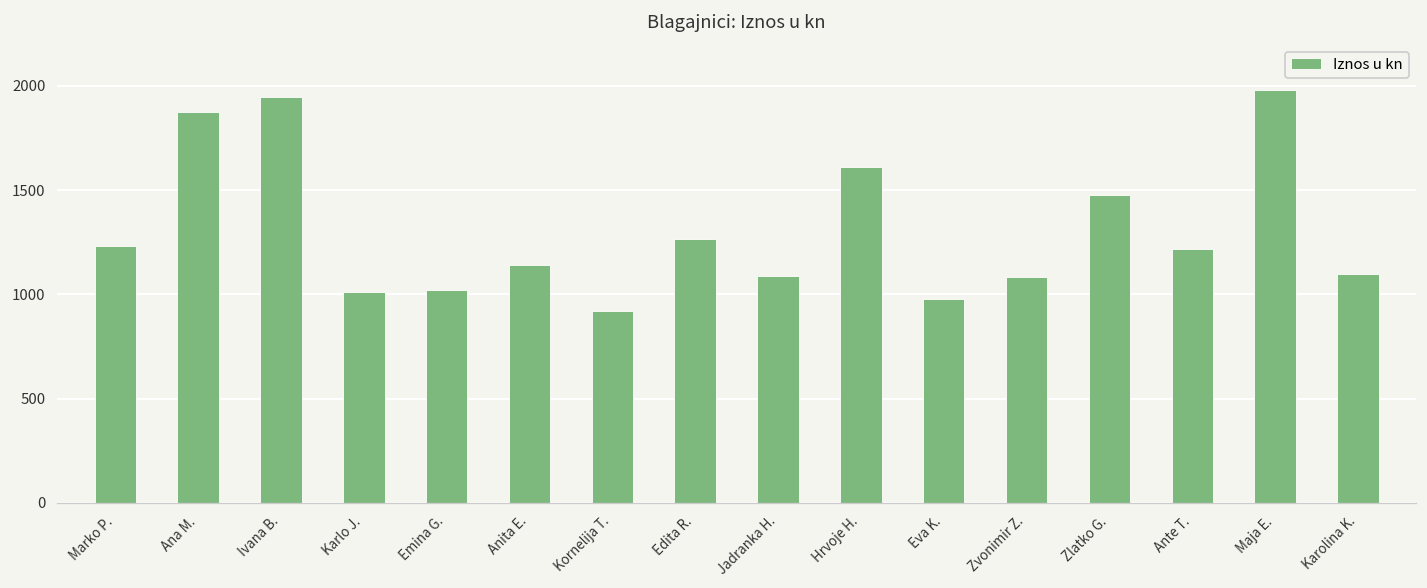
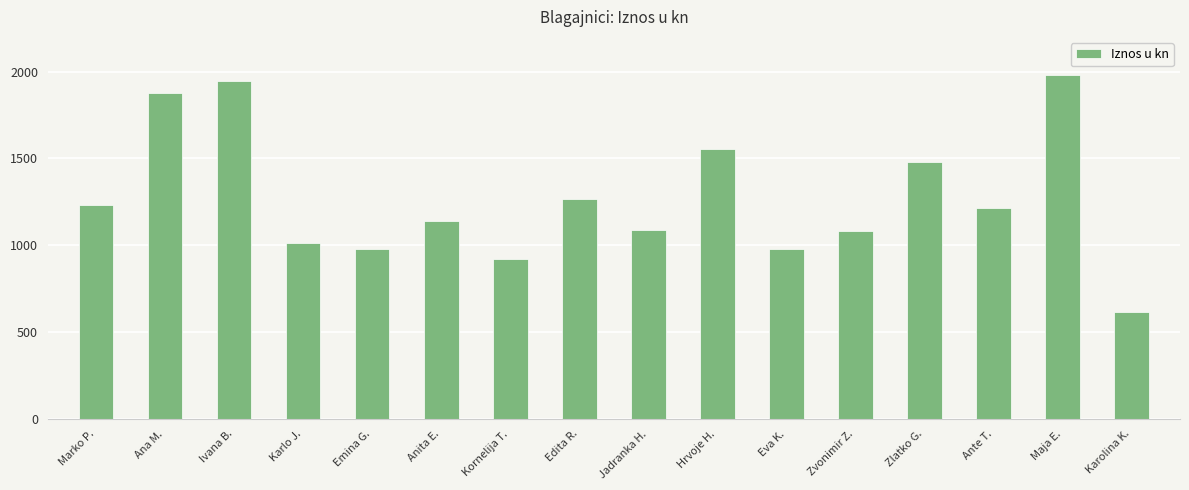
  {
    "Marko P.": 1230,
    "Ana M.": 1880,
    "Ivana B.": 1950,
    "Karlo J.": 1010,
-   "Emina G.": 1020,
+   "Emina G.": 980,
    "Anita E.": 1140,
    "Kornelija T.": 920,
    "Edita R.": 1270,
    "Jadranka H.": 1090,
-   "Hrvoje H.": 1610,
+   "Hrvoje H.": 1550,
    "Eva K.": 980,
    "Zvonimir Z.": 1080,
    "Zlatko G.": 1480,
    "Ante T.": 1220,
    "Maja E.": 1980,
-   "Karolina K.": 1100
+   "Karolina K.": 620
  }
